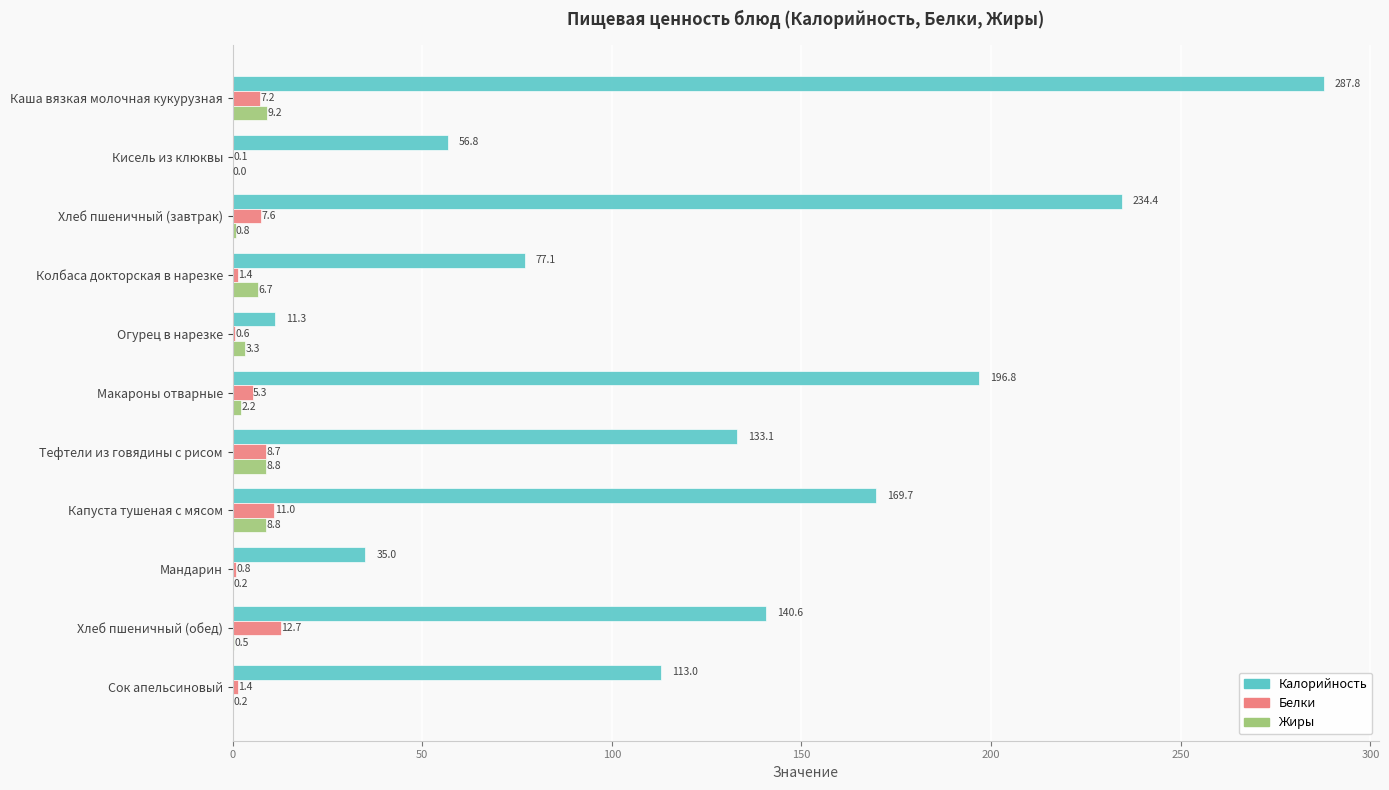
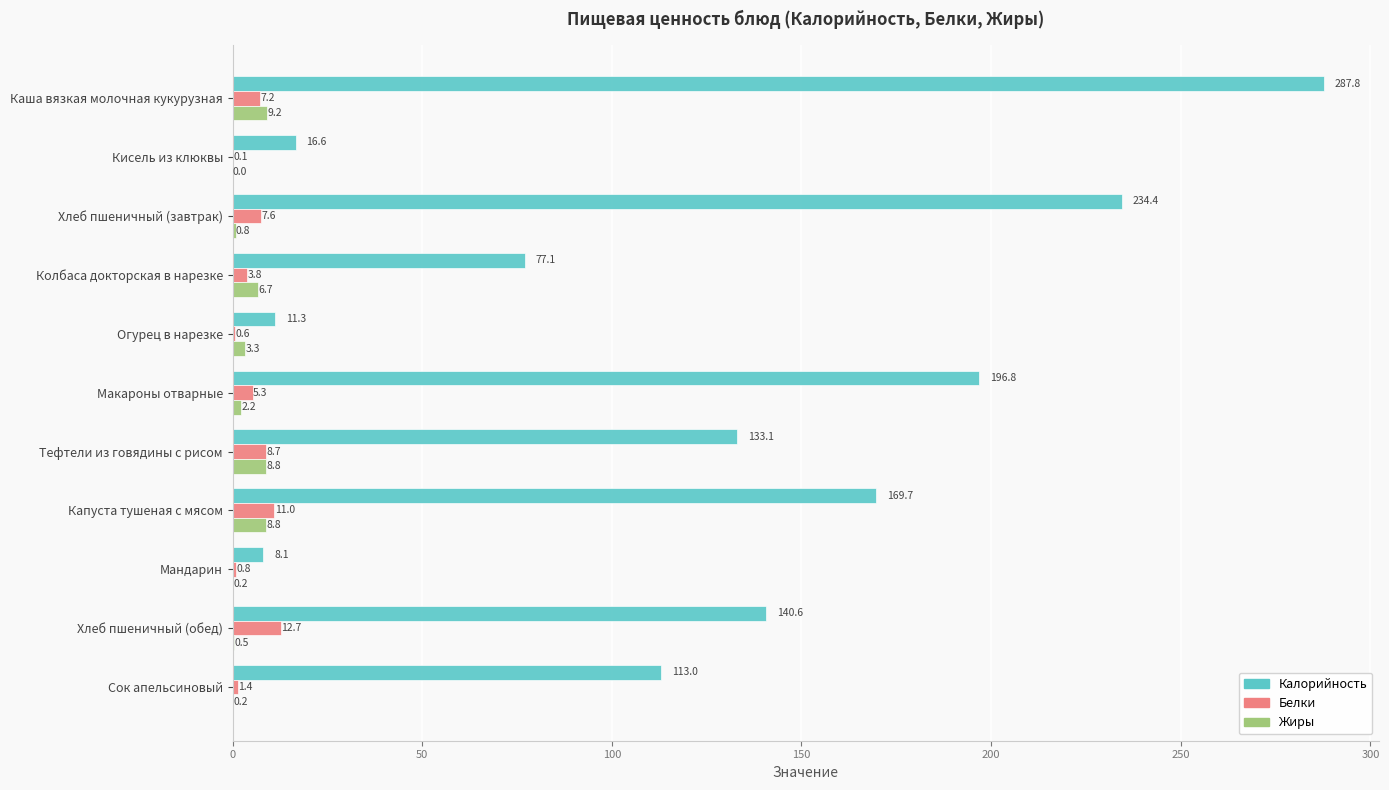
  {
    "Калорийность": {
      "Каша вязкая молочная кукурузная": 287.8,
-     "Кисель из клюквы": 56.8,
+     "Кисель из клюквы": 16.6,
      "Хлеб пшеничный (завтрак)": 234.4,
      "Колбаса докторская в нарезке": 77.1,
      "Огурец в нарезке": 11.3,
      "Макароны отварные": 196.8,
      "Тефтели из говядины с рисом": 133.1,
      "Капуста тушеная с мясом": 169.7,
-     "Мандарин": 35.0,
+     "Мандарин": 8.1,
      "Хлеб пшеничный (обед)": 140.6,
      "Сок апельсиновый": 113.0
    },
    "Белки": {
      "Каша вязкая молочная кукурузная": 7.2,
      "Кисель из клюквы": 0.1,
      "Хлеб пшеничный (завтрак)": 7.6,
-     "Колбаса докторская в нарезке": 1.4,
+     "Колбаса докторская в нарезке": 3.8,
      "Огурец в нарезке": 0.6,
      "Макароны отварные": 5.3,
      "Тефтели из говядины с рисом": 8.7,
      "Капуста тушеная с мясом": 11.0,
      "Мандарин": 0.8,
      "Хлеб пшеничный (обед)": 12.7,
      "Сок апельсиновый": 1.4
    },
    "Жиры": {
      "Каша вязкая молочная кукурузная": 9.2,
      "Кисель из клюквы": 0.0,
      "Хлеб пшеничный (завтрак)": 0.8,
      "Колбаса докторская в нарезке": 6.7,
      "Огурец в нарезке": 3.3,
      "Макароны отварные": 2.2,
      "Тефтели из говядины с рисом": 8.8,
      "Капуста тушеная с мясом": 8.8,
      "Мандарин": 0.2,
      "Хлеб пшеничный (обед)": 0.5,
      "Сок апельсиновый": 0.2
    }
  }
